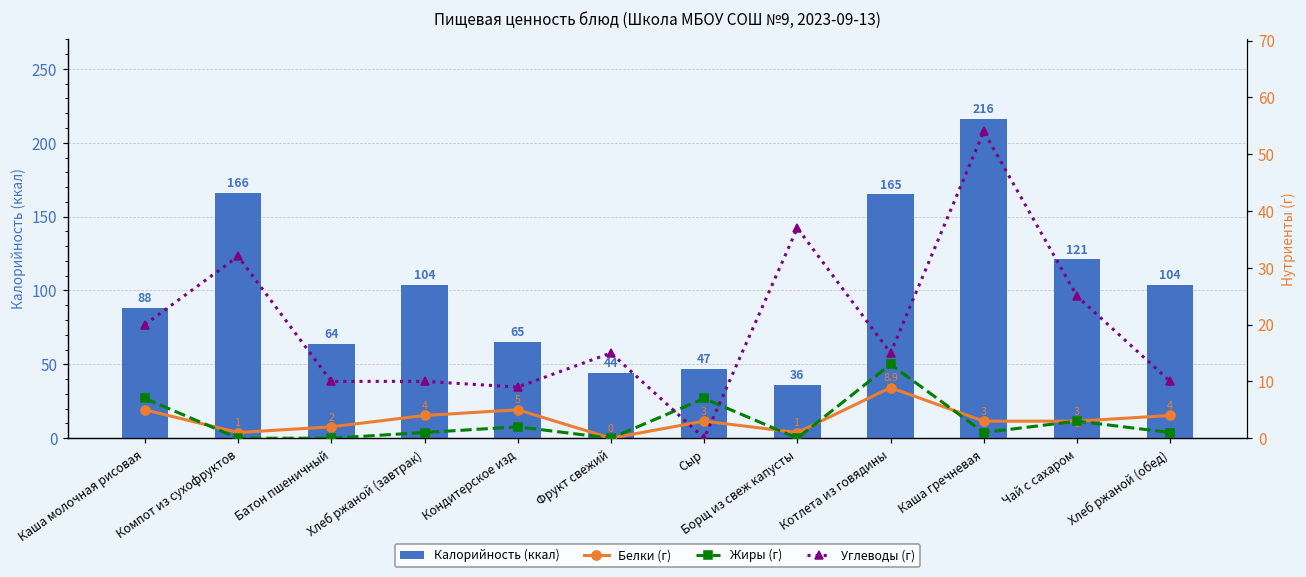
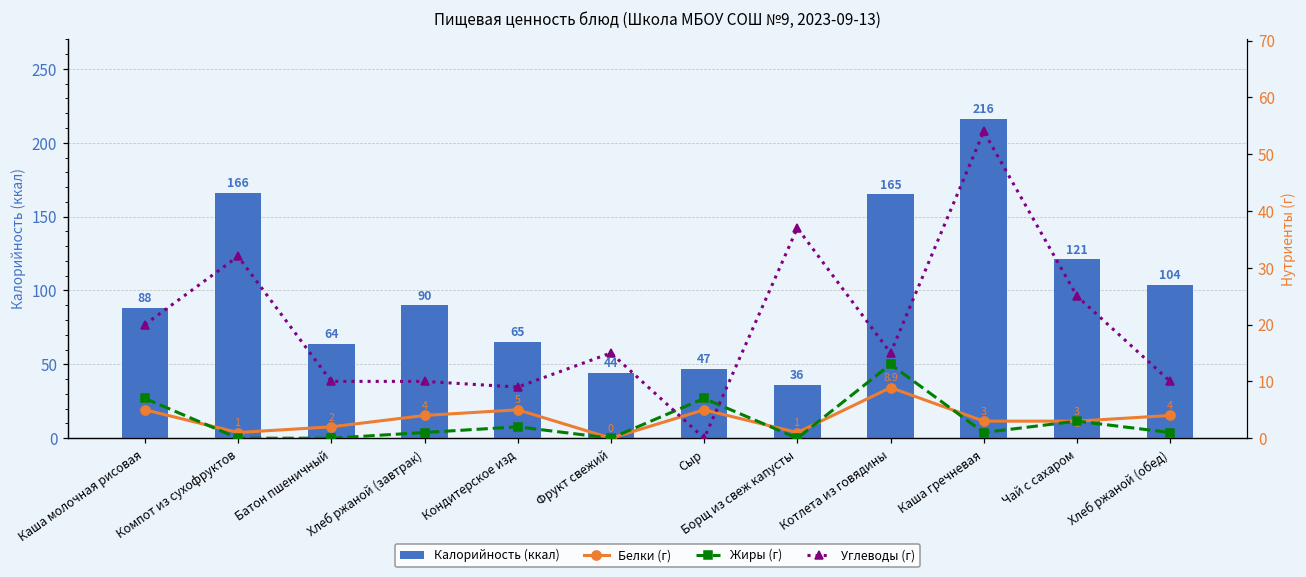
  {
    "Калорийность (ккал)": {
      "Каша молочная рисовая": 88,
      "Компот из сухофруктов": 166,
      "Батон пшеничный": 64,
-     "Хлеб ржаной (завтрак)": 104,
+     "Хлеб ржаной (завтрак)": 90,
      "Кондитерское изд": 65,
      "Фрукт свежий": 44,
      "Сыр": 47,
      "Борщ из свеж капусты": 36,
      "Котлета из говядины": 165,
      "Каша гречневая": 216,
      "Чай с сахаром": 121,
      "Хлеб ржаной (обед)": 104
    },
    "Белки (г)": {
      "Компот из сухофруктов": 1,
      "Батон пшеничный": 2,
      "Хлеб ржаной (завтрак)": 4,
      "Кондитерское изд": 5,
-     "Сыр": 3,
+     "Сыр": 5,
      "Борщ из свеж капусты": 1,
      "Котлета из говядины": 8.9,
      "Каша гречневая": 3,
      "Хлеб ржаной (обед)": 4
    }
  }
